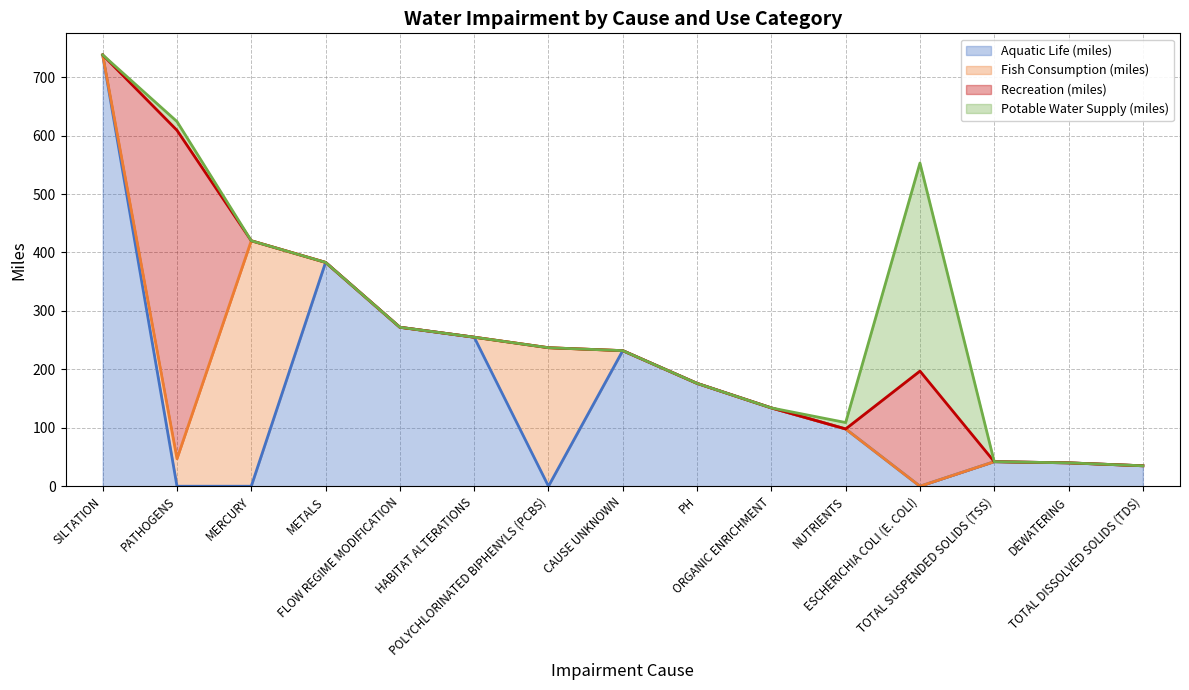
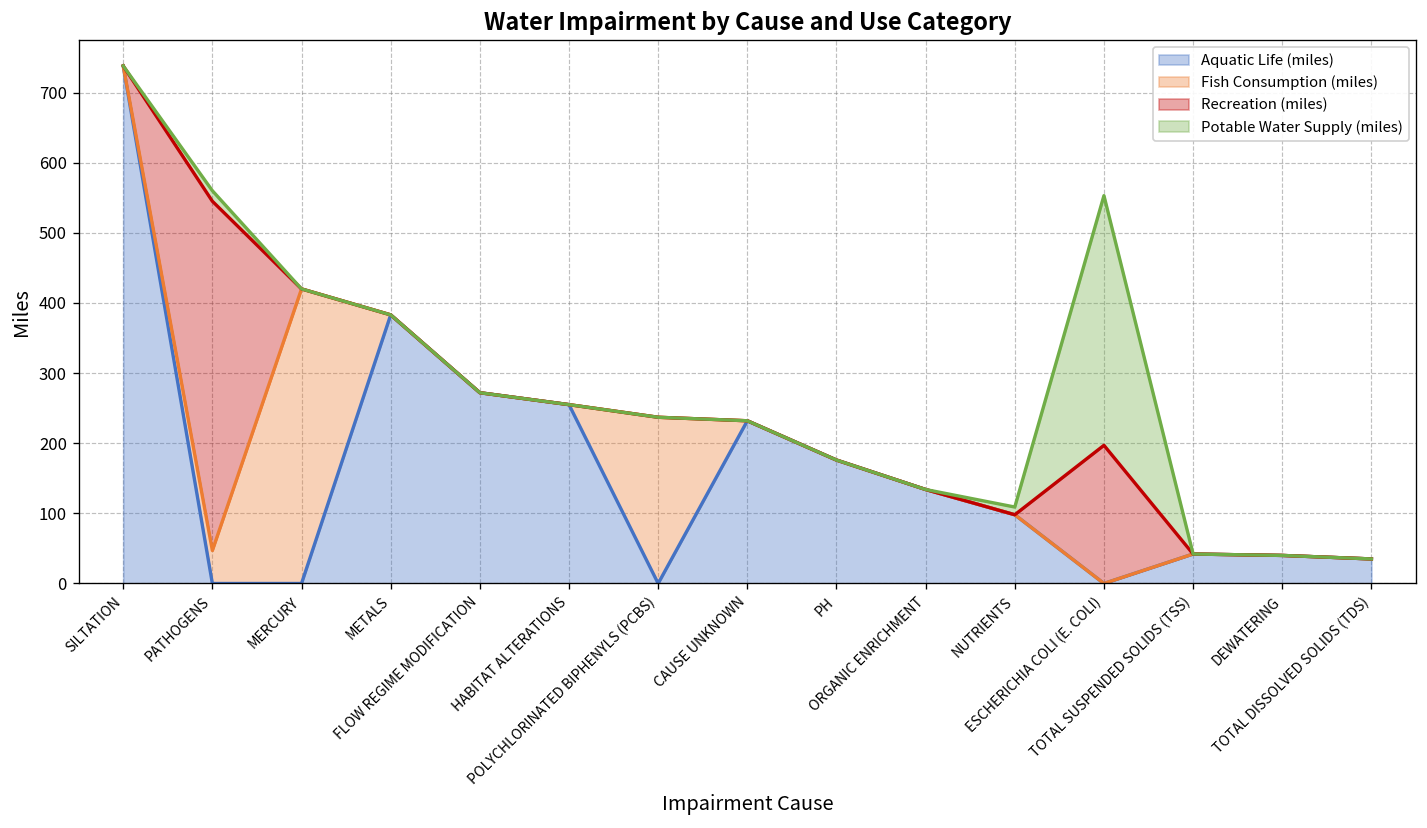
  {
    "Aquatic Life (miles)": {
      "PATHOGENS": 0,
      "MERCURY": 0,
      "POLYCHLORINATED BIPHENYLS (PCBS)": 0
    },
    "Fish Consumption (miles)": {
      "PATHOGENS": 50
    },
    "Recreation (miles)": {
-     "PATHOGENS": 560,
+     "PATHOGENS": 500,
      "ESCHERICHIA COLI (E. COLI)": 200
    },
    "Potable Water Supply (miles)": {
      "PATHOGENS": 20,
      "NUTRIENTS": 10,
      "ESCHERICHIA COLI (E. COLI)": 360
    }
  }
